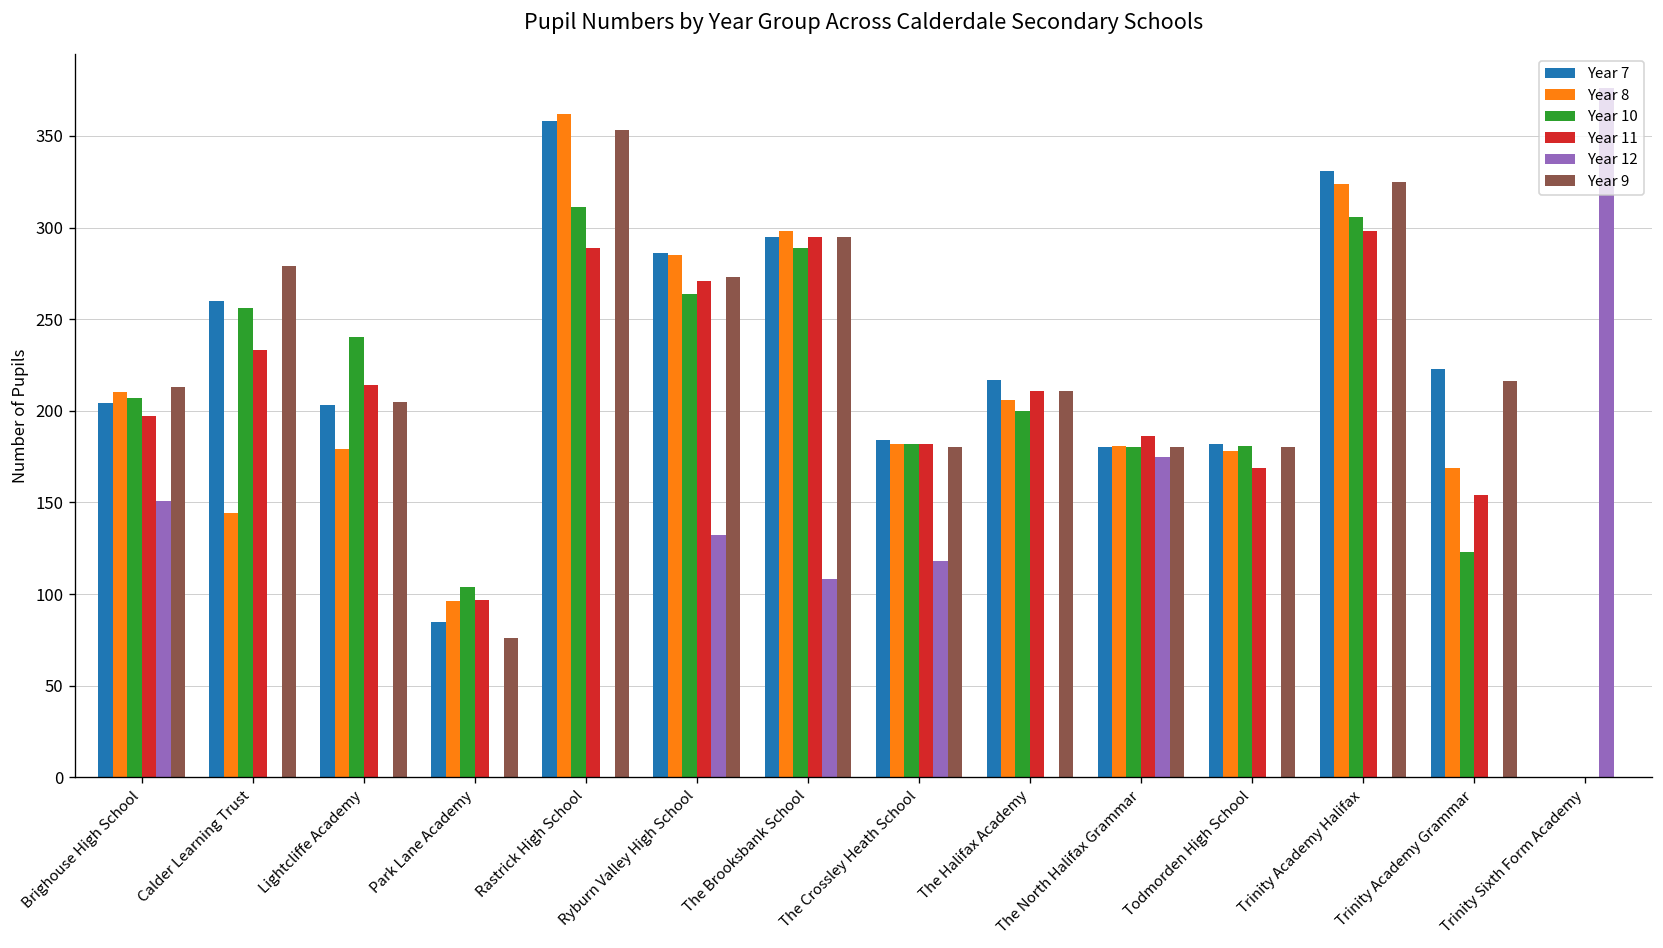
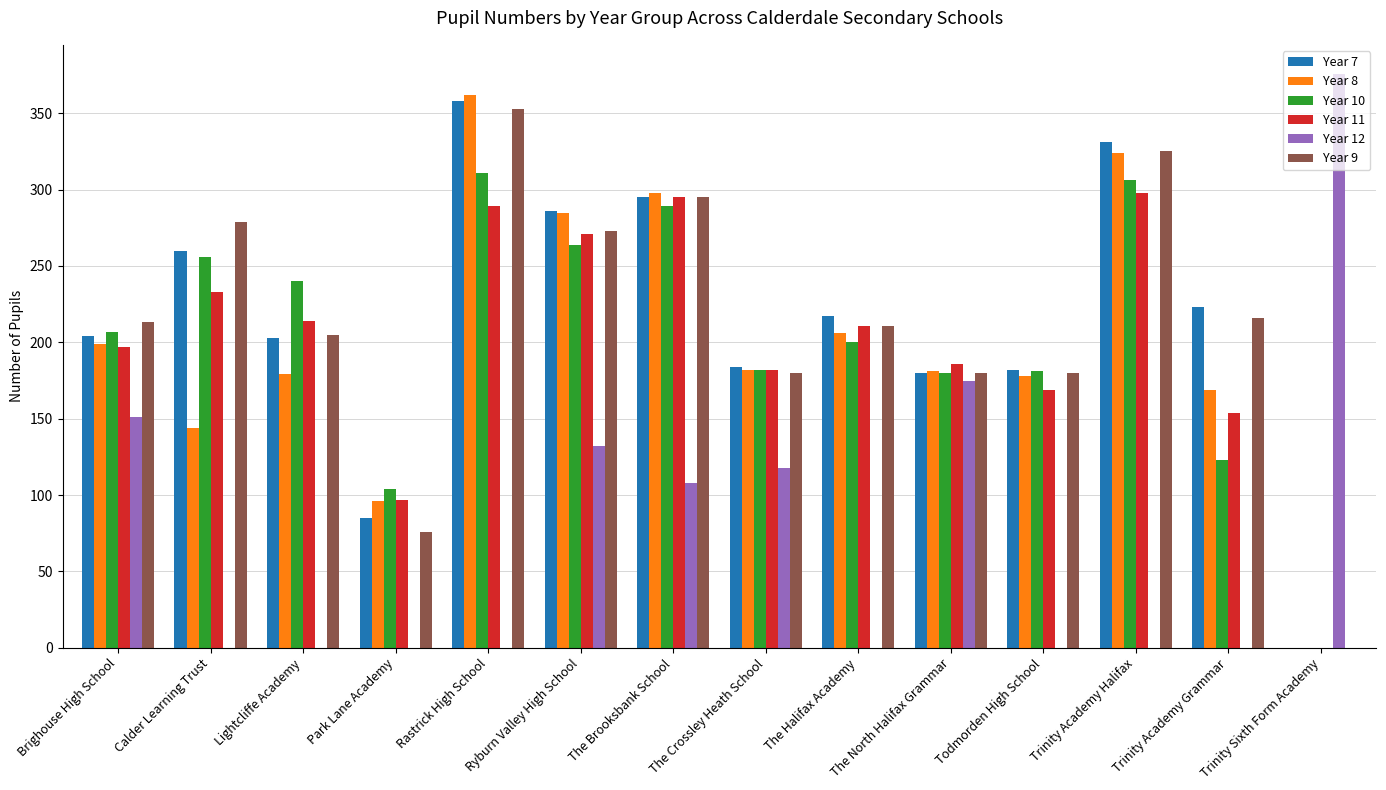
  {
    "Year 7": {
      "Brighouse High School": 204,
      "Calder Learning Trust": 260,
      "Lightcliffe Academy": 203,
      "Park Lane Academy": 85,
      "Rastrick High School": 358,
      "Ryburn Valley High School": 286,
      "The Brooksbank School": 295,
      "The Crossley Heath School": 184,
      "The Halifax Academy": 217,
      "The North Halifax Grammar": 180,
      "Todmorden High School": 182,
      "Trinity Academy Halifax": 331,
      "Trinity Academy Grammar": 223,
      "Trinity Sixth Form Academy": 0
    },
    "Year 8": {
-     "Brighouse High School": 210,
+     "Brighouse High School": 199,
      "Calder Learning Trust": 144,
      "Lightcliffe Academy": 179,
      "Park Lane Academy": 96,
      "Rastrick High School": 362,
      "Ryburn Valley High School": 285,
      "The Brooksbank School": 298,
      "The Crossley Heath School": 182,
      "The Halifax Academy": 206,
      "The North Halifax Grammar": 181,
      "Todmorden High School": 178,
      "Trinity Academy Halifax": 324,
      "Trinity Academy Grammar": 169,
      "Trinity Sixth Form Academy": 0
    },
    "Year 10": {
      "Brighouse High School": 207,
      "Calder Learning Trust": 256,
      "Lightcliffe Academy": 240,
      "Park Lane Academy": 104,
      "Rastrick High School": 311,
      "Ryburn Valley High School": 264,
      "The Brooksbank School": 289,
      "The Crossley Heath School": 182,
      "The Halifax Academy": 200,
      "The North Halifax Grammar": 180,
      "Todmorden High School": 181,
      "Trinity Academy Halifax": 306,
      "Trinity Academy Grammar": 123,
      "Trinity Sixth Form Academy": 0
    },
    "Year 11": {
      "Brighouse High School": 197,
      "Calder Learning Trust": 233,
      "Lightcliffe Academy": 214,
      "Park Lane Academy": 97,
      "Rastrick High School": 289,
      "Ryburn Valley High School": 271,
      "The Brooksbank School": 295,
      "The Crossley Heath School": 182,
      "The Halifax Academy": 211,
      "The North Halifax Grammar": 186,
      "Todmorden High School": 169,
      "Trinity Academy Halifax": 298,
      "Trinity Academy Grammar": 154,
      "Trinity Sixth Form Academy": 0
    },
    "Year 12": {
      "Brighouse High School": 151,
      "Calder Learning Trust": 0,
      "Lightcliffe Academy": 0,
      "Park Lane Academy": 0,
      "Rastrick High School": 0,
      "Ryburn Valley High School": 132,
      "The Brooksbank School": 108,
      "The Crossley Heath School": 118,
      "The Halifax Academy": 0,
      "The North Halifax Grammar": 175,
      "Todmorden High School": 0,
      "Trinity Academy Halifax": 0,
      "Trinity Academy Grammar": 0
    },
    "Year 9": {
      "Brighouse High School": 213,
      "Calder Learning Trust": 279,
      "Lightcliffe Academy": 205,
      "Park Lane Academy": 76,
      "Rastrick High School": 353,
      "Ryburn Valley High School": 273,
      "The Brooksbank School": 295,
      "The Crossley Heath School": 180,
      "The Halifax Academy": 211,
      "The North Halifax Grammar": 180,
      "Todmorden High School": 180,
      "Trinity Academy Halifax": 325,
      "Trinity Academy Grammar": 216,
      "Trinity Sixth Form Academy": 0
    }
  }
